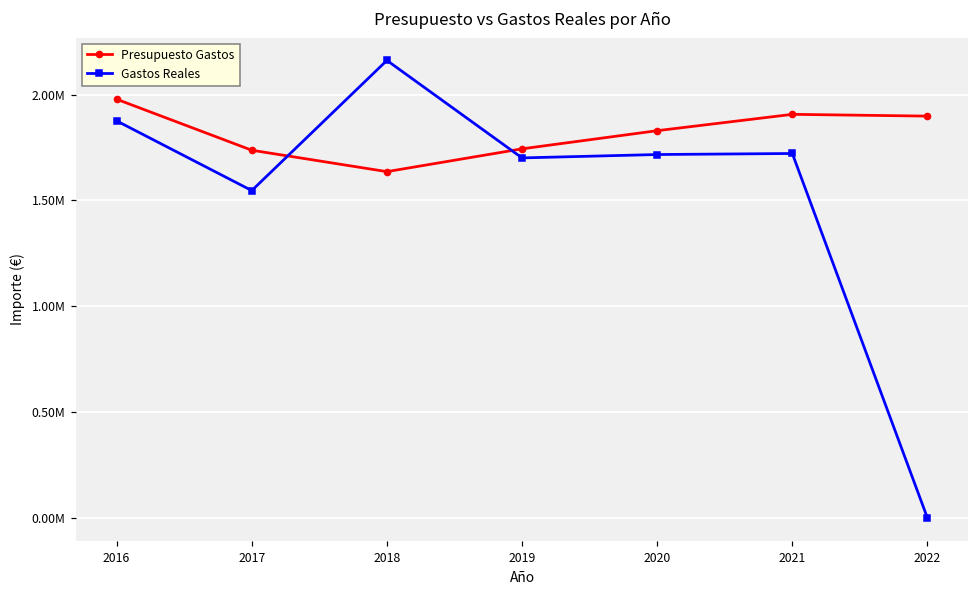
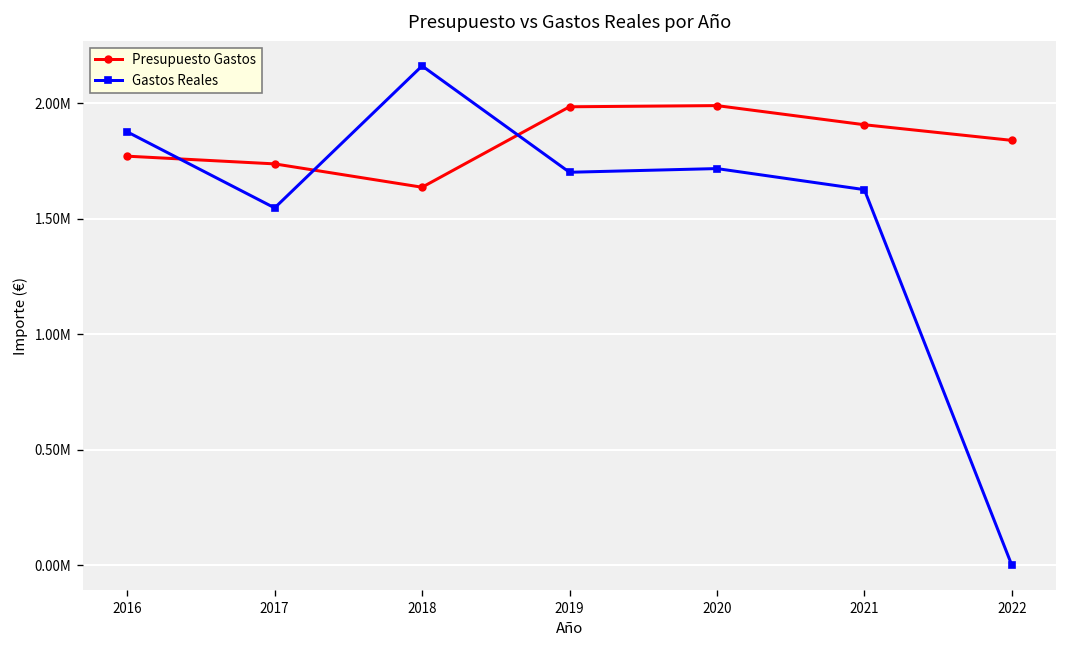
  {
    "Presupuesto Gastos": {
-     "2016": 1980000,
+     "2016": 1770000,
      "2017": 1740000,
      "2018": 1640000,
-     "2019": 1740000,
-     "2020": 1830000,
+     "2019": 1980000,
+     "2020": 1990000,
      "2021": 1910000,
-     "2022": 1900000
+     "2022": 1840000
    },
    "Gastos Reales": {
      "2016": 1880000,
      "2017": 1550000,
      "2018": 2160000,
      "2019": 1700000,
      "2020": 1720000,
-     "2021": 1720000,
+     "2021": 1630000,
      "2022": 0
    }
  }
